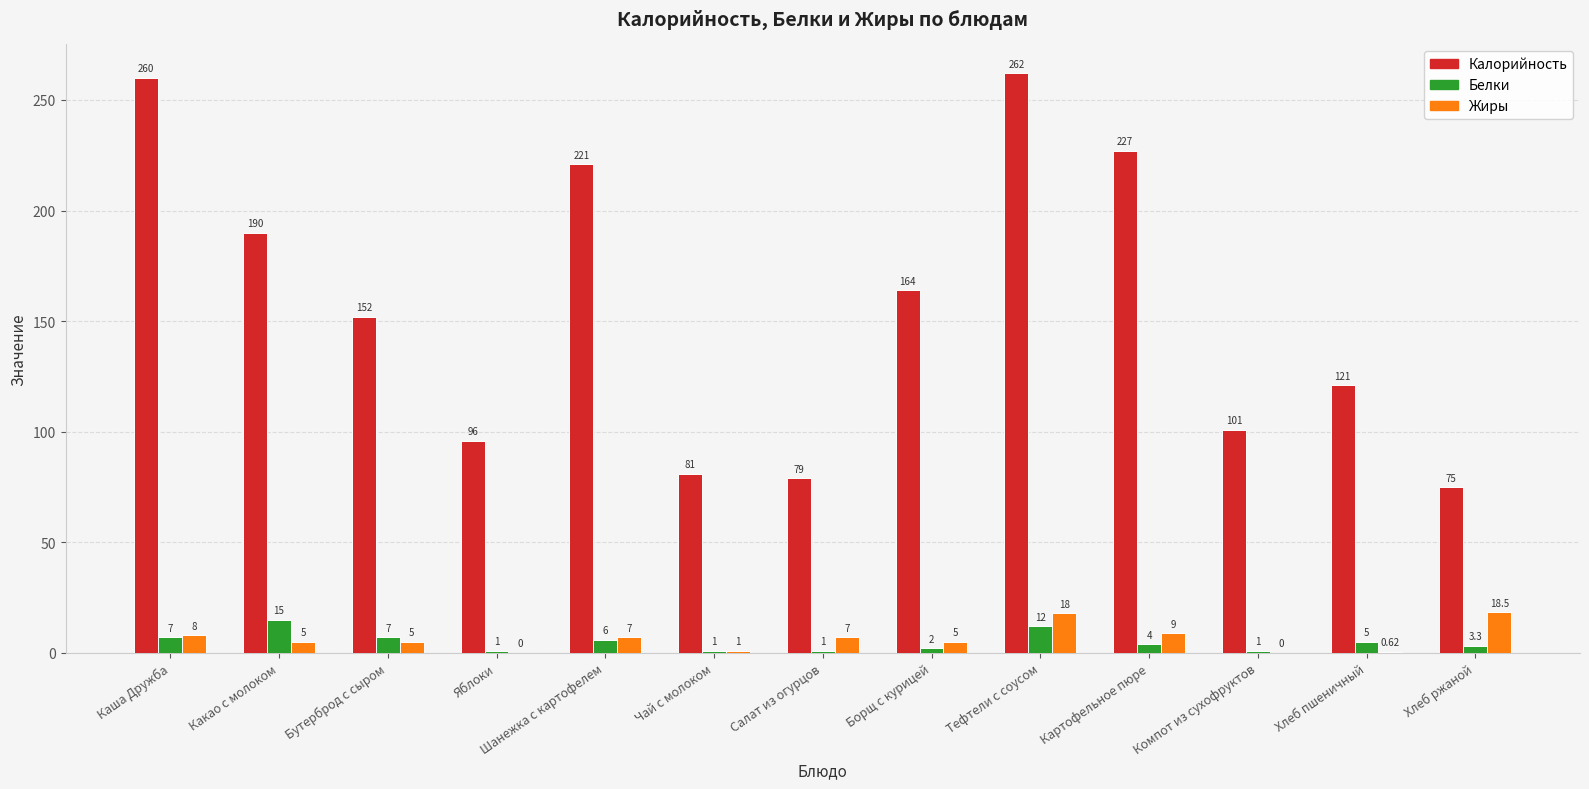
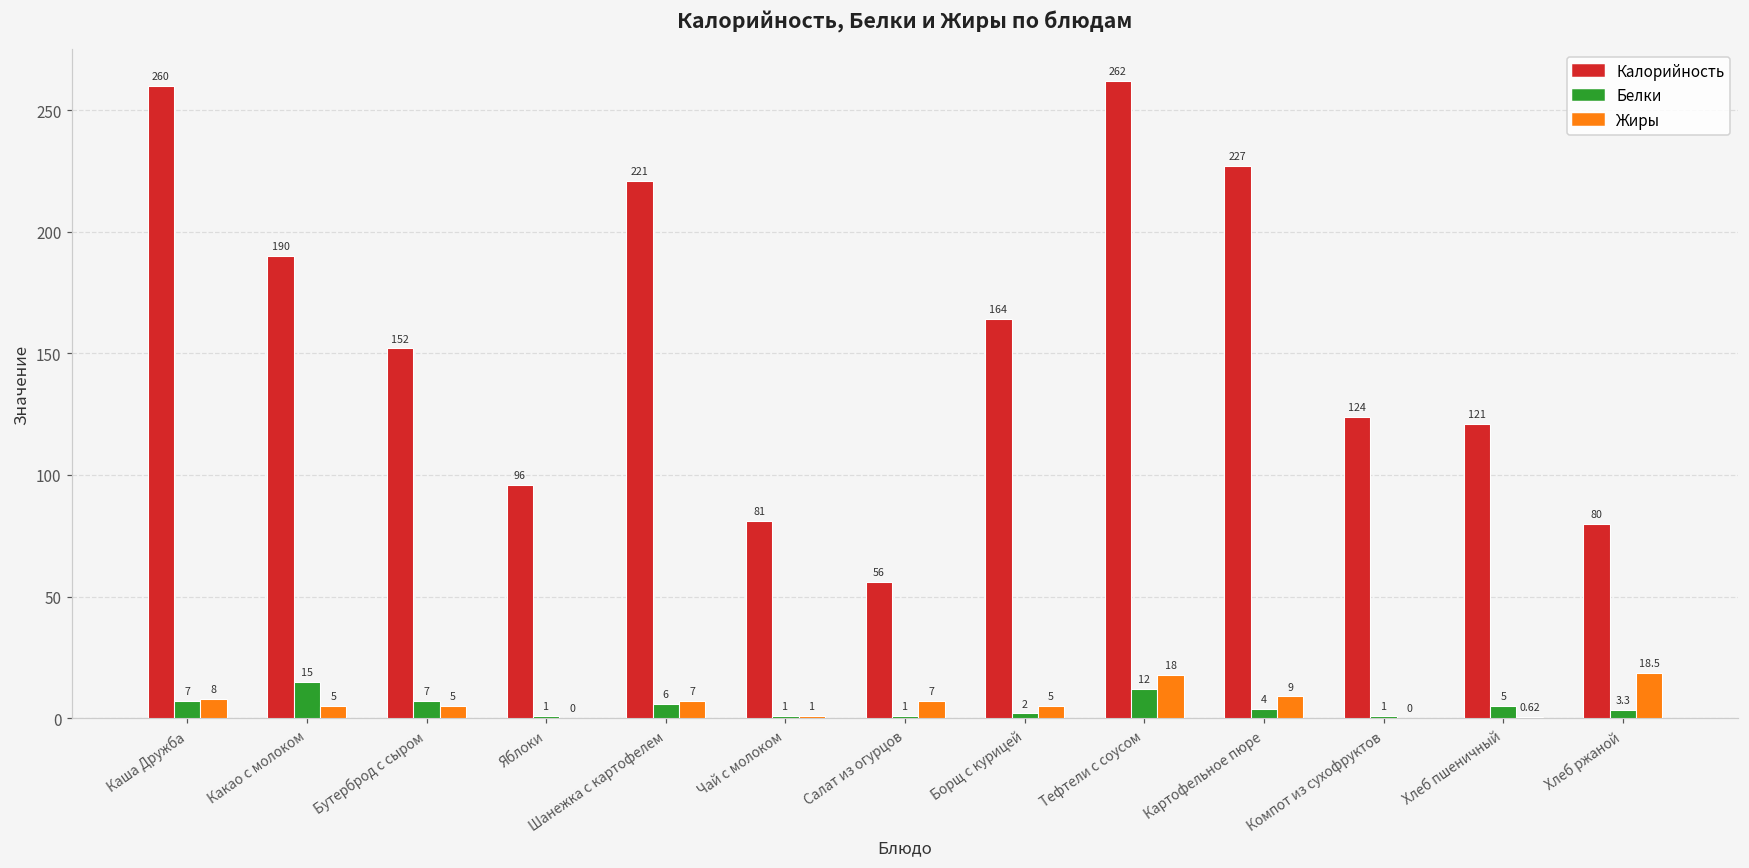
  {
    "Калорийность": {
      "Каша Дружба": 260,
      "Какао с молоком": 190,
      "Бутерброд с сыром": 152,
      "Яблоки": 96,
      "Шанежка с картофелем": 221,
      "Чай с молоком": 81,
-     "Салат из огурцов": 79,
+     "Салат из огурцов": 56,
      "Борщ с курицей": 164,
      "Тефтели с соусом": 262,
      "Картофельное пюре": 227,
-     "Компот из сухофруктов": 101,
+     "Компот из сухофруктов": 124,
      "Хлеб пшеничный": 121,
-     "Хлеб ржаной": 75
+     "Хлеб ржаной": 80
    },
    "Белки": {
      "Каша Дружба": 7,
      "Какао с молоком": 15,
      "Бутерброд с сыром": 7,
      "Яблоки": 1,
      "Шанежка с картофелем": 6,
      "Чай с молоком": 1,
      "Салат из огурцов": 1,
      "Борщ с курицей": 2,
      "Тефтели с соусом": 12,
      "Картофельное пюре": 4,
      "Компот из сухофруктов": 1,
      "Хлеб пшеничный": 5,
      "Хлеб ржаной": 3.3
    },
    "Жиры": {
      "Каша Дружба": 8,
      "Какао с молоком": 5,
      "Бутерброд с сыром": 5,
      "Яблоки": 0,
      "Шанежка с картофелем": 7,
      "Чай с молоком": 1,
      "Салат из огурцов": 7,
      "Борщ с курицей": 5,
      "Тефтели с соусом": 18,
      "Картофельное пюре": 9,
      "Компот из сухофруктов": 0,
      "Хлеб пшеничный": 0.62,
      "Хлеб ржаной": 18.5
    }
  }
